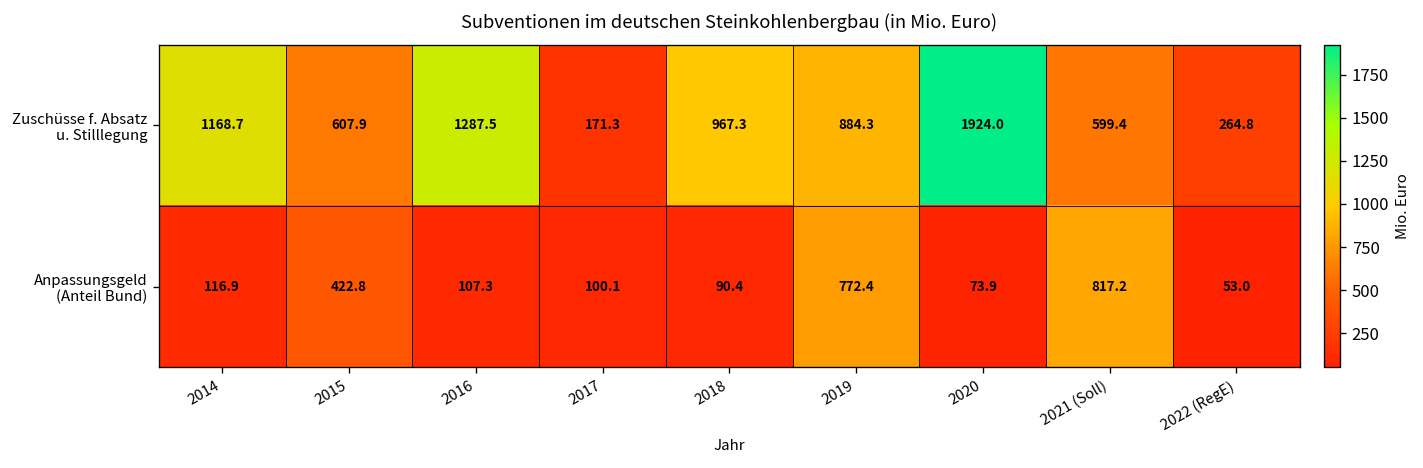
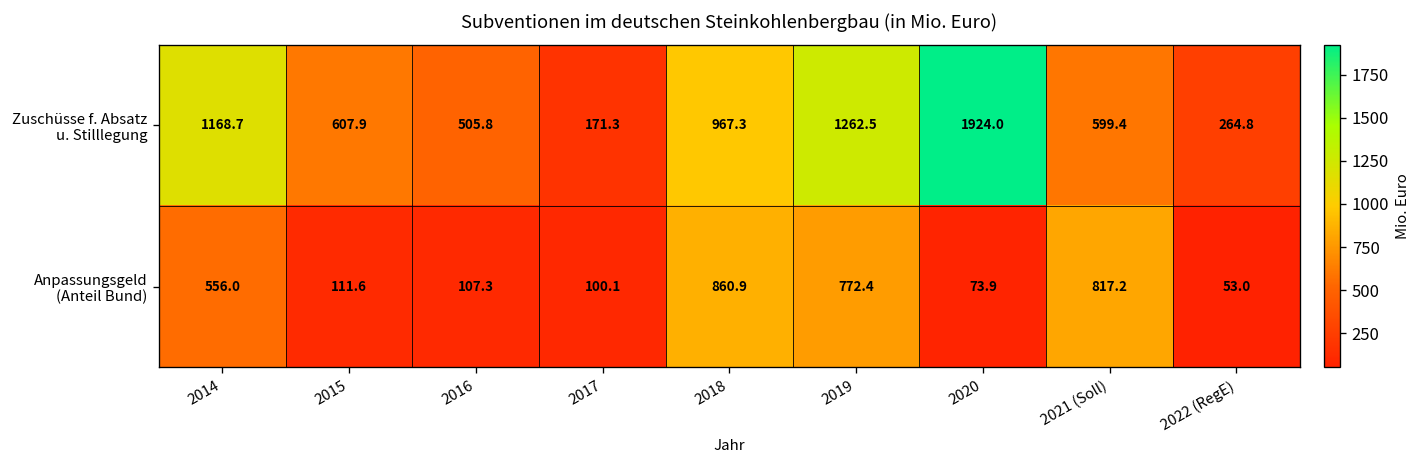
  {
    "Zuschüsse f. Absatz u. Stilllegung": {
      "2014": 1168.7,
      "2015": 607.9,
-     "2016": 1287.5,
+     "2016": 505.8,
      "2017": 171.3,
      "2018": 967.3,
-     "2019": 884.3,
+     "2019": 1262.5,
      "2020": 1924.0,
      "2021 (Soll)": 599.4,
      "2022 (RegE)": 264.8
    },
    "Anpassungsgeld (Anteil Bund)": {
-     "2014": 116.9,
-     "2015": 422.8,
+     "2014": 556.0,
+     "2015": 111.6,
      "2016": 107.3,
      "2017": 100.1,
-     "2018": 90.4,
+     "2018": 860.9,
      "2019": 772.4,
      "2020": 73.9,
      "2021 (Soll)": 817.2,
      "2022 (RegE)": 53.0
    }
  }
